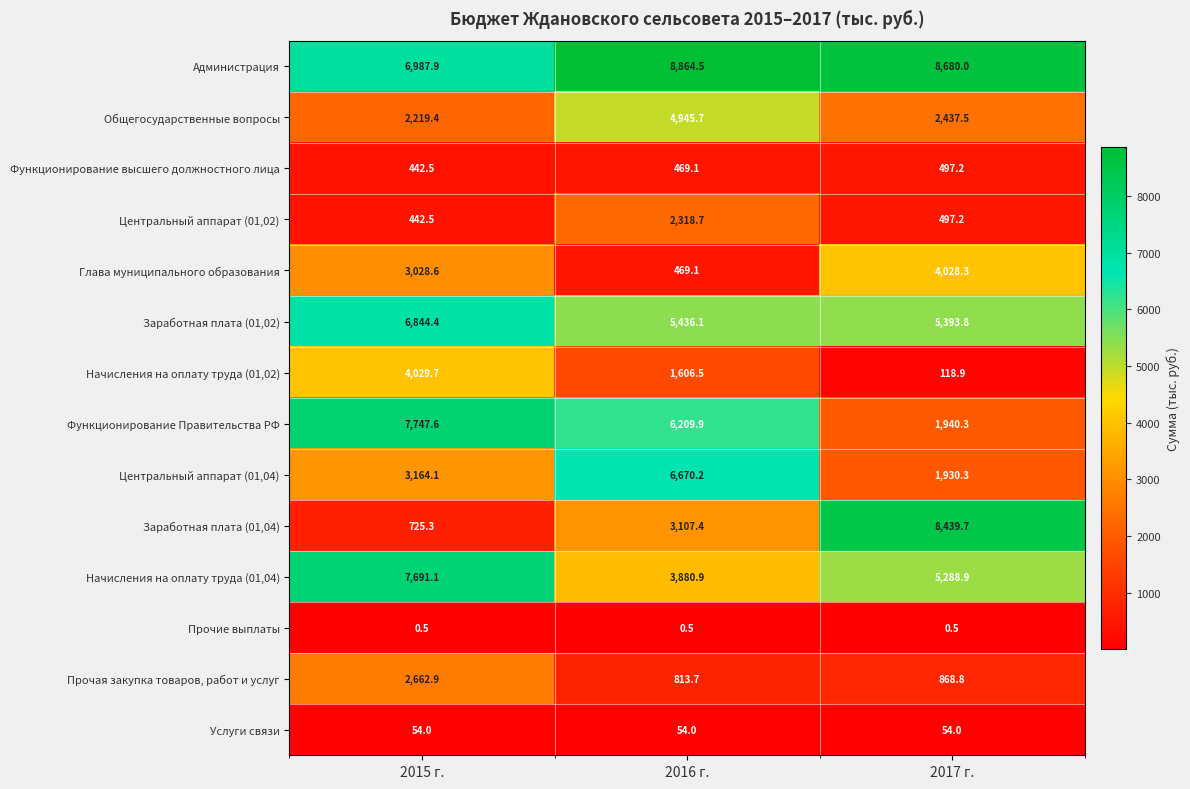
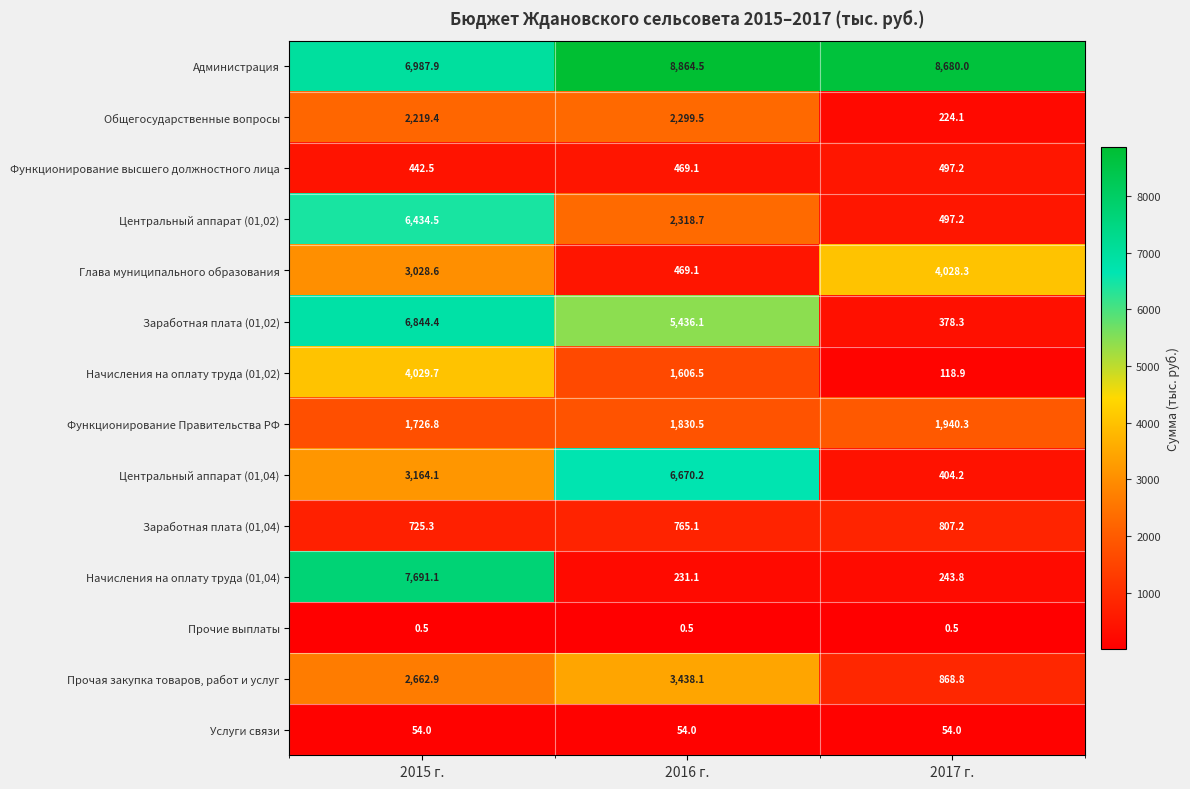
  {
    "Администрация": {
      "2015 г.": "6,987.9",
      "2016 г.": "8,864.5",
      "2017 г.": "8,680.0"
    },
    "Общегосударственные вопросы": {
      "2015 г.": "2,219.4",
-     "2016 г.": "4,945.7",
-     "2017 г.": "2,437.5"
+     "2016 г.": "2,299.5",
+     "2017 г.": "224.1"
    },
    "Функционирование высшего должностного лица": {
      "2015 г.": "442.5",
      "2016 г.": "469.1",
      "2017 г.": "497.2"
    },
    "Центральный аппарат (01,02)": {
-     "2015 г.": "442.5",
+     "2015 г.": "6,434.5",
      "2016 г.": "2,318.7",
      "2017 г.": "497.2"
    },
    "Глава муниципального образования": {
      "2015 г.": "3,028.6",
      "2016 г.": "469.1",
      "2017 г.": "4,028.3"
    },
    "Заработная плата (01,02)": {
      "2015 г.": "6,844.4",
      "2016 г.": "5,436.1",
-     "2017 г.": "5,393.8"
+     "2017 г.": "378.3"
    },
    "Начисления на оплату труда (01,02)": {
      "2015 г.": "4,029.7",
      "2016 г.": "1,606.5",
      "2017 г.": "118.9"
    },
    "Функционирование Правительства РФ": {
-     "2015 г.": "7,747.6",
-     "2016 г.": "6,209.9",
+     "2015 г.": "1,726.8",
+     "2016 г.": "1,830.5",
      "2017 г.": "1,940.3"
    },
    "Центральный аппарат (01,04)": {
      "2015 г.": "3,164.1",
      "2016 г.": "6,670.2",
-     "2017 г.": "1,930.3"
+     "2017 г.": "404.2"
    },
    "Заработная плата (01,04)": {
      "2015 г.": "725.3",
-     "2016 г.": "3,107.4",
-     "2017 г.": "8,439.7"
+     "2016 г.": "765.1",
+     "2017 г.": "807.2"
    },
    "Начисления на оплату труда (01,04)": {
      "2015 г.": "7,691.1",
-     "2016 г.": "3,880.9",
-     "2017 г.": "5,288.9"
+     "2016 г.": "231.1",
+     "2017 г.": "243.8"
    },
    "Прочие выплаты": {
      "2015 г.": "0.5",
      "2016 г.": "0.5",
      "2017 г.": "0.5"
    },
    "Прочая закупка товаров, работ и услуг": {
      "2015 г.": "2,662.9",
-     "2016 г.": "813.7",
+     "2016 г.": "3,438.1",
      "2017 г.": "868.8"
    },
    "Услуги связи": {
      "2015 г.": "54.0",
      "2016 г.": "54.0",
      "2017 г.": "54.0"
    }
  }
